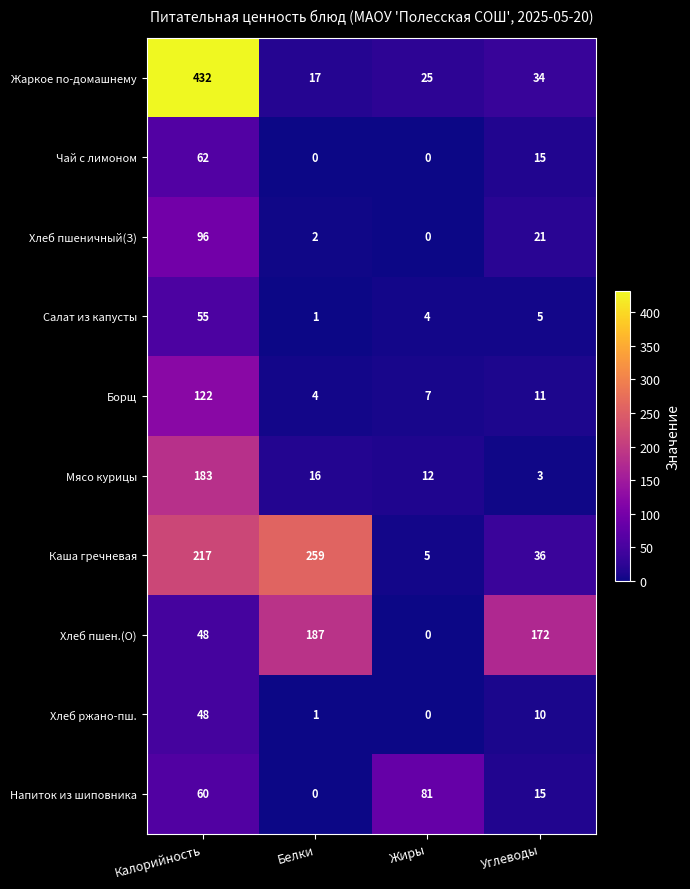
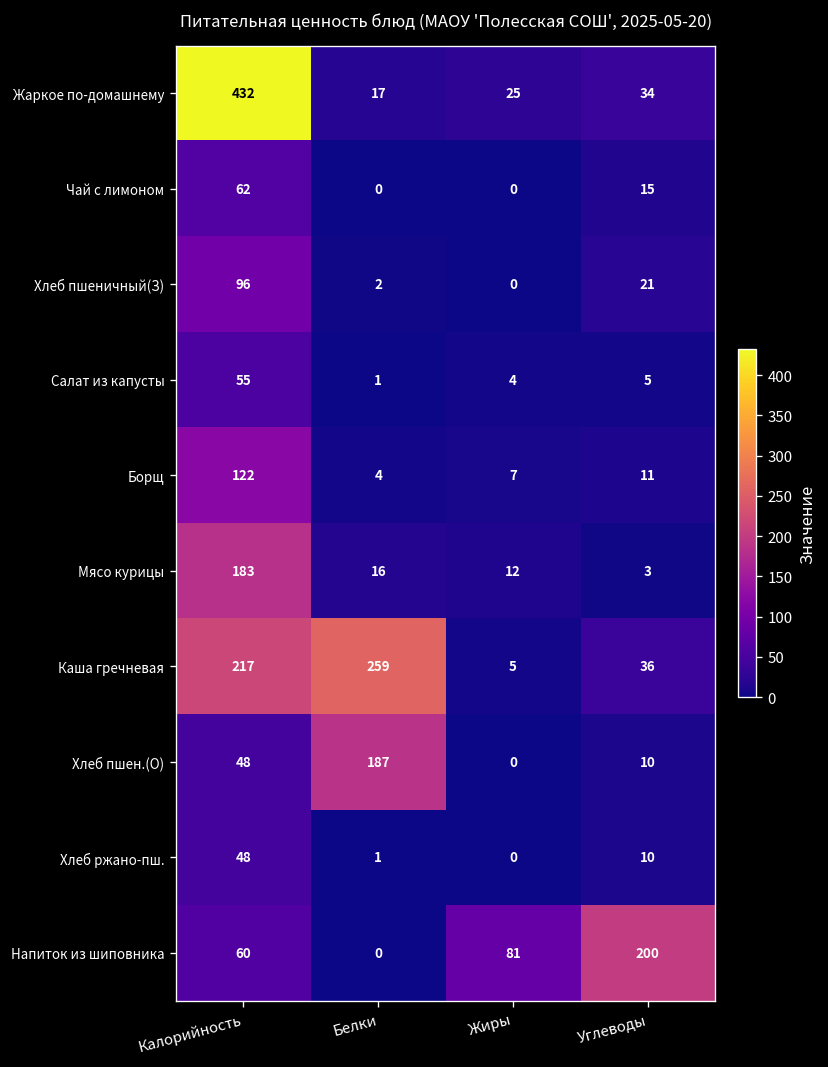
  {
    "Жаркое по-домашнему": {
      "Калорийность": 432,
      "Белки": 17,
      "Жиры": 25,
      "Углеводы": 34
    },
    "Чай с лимоном": {
      "Калорийность": 62,
      "Белки": 0,
      "Жиры": 0,
      "Углеводы": 15
    },
    "Хлеб пшеничный(З)": {
      "Калорийность": 96,
      "Белки": 2,
      "Жиры": 0,
      "Углеводы": 21
    },
    "Салат из капусты": {
      "Калорийность": 55,
      "Белки": 1,
      "Жиры": 4,
      "Углеводы": 5
    },
    "Борщ": {
      "Калорийность": 122,
      "Белки": 4,
      "Жиры": 7,
      "Углеводы": 11
    },
    "Мясо курицы": {
      "Калорийность": 183,
      "Белки": 16,
      "Жиры": 12,
      "Углеводы": 3
    },
    "Каша гречневая": {
      "Калорийность": 217,
      "Белки": 259,
      "Жиры": 5,
      "Углеводы": 36
    },
    "Хлеб пшен.(О)": {
      "Калорийность": 48,
      "Белки": 187,
      "Жиры": 0,
-     "Углеводы": 172
+     "Углеводы": 10
    },
    "Хлеб ржано-пш.": {
      "Калорийность": 48,
      "Белки": 1,
      "Жиры": 0,
      "Углеводы": 10
    },
    "Напиток из шиповника": {
      "Калорийность": 60,
      "Белки": 0,
      "Жиры": 81,
-     "Углеводы": 15
+     "Углеводы": 200
    }
  }
